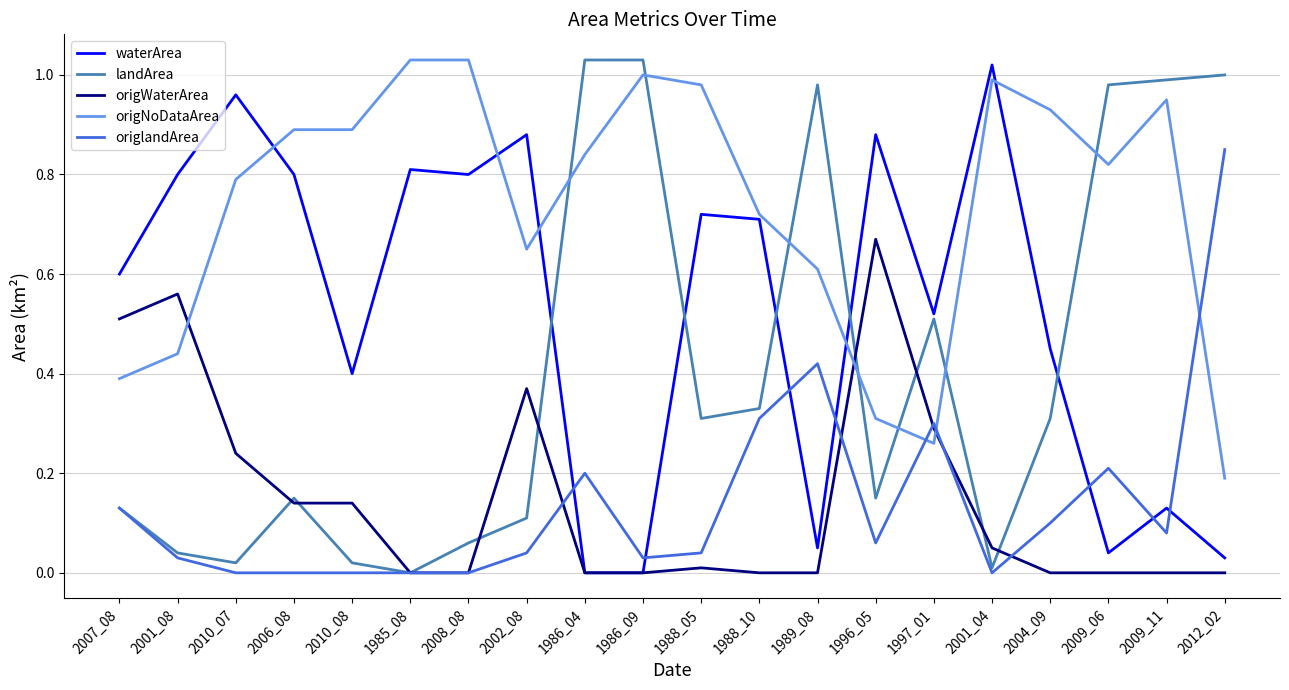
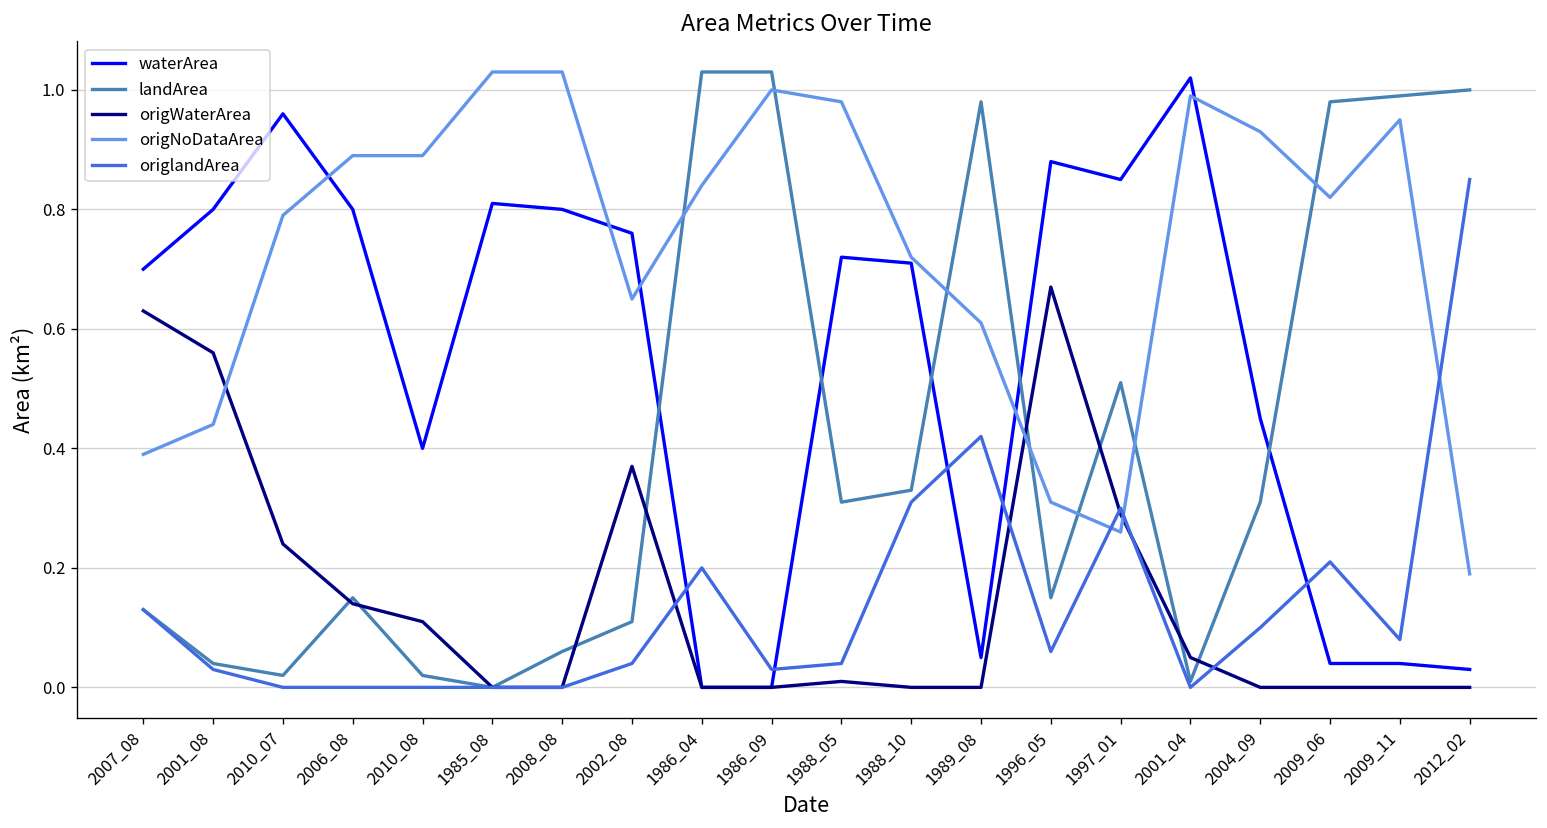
  {
    "waterArea": {
-     "2007_08": 0.6,
+     "2007_08": 0.7,
      "2001_08": 0.80,
      "2010_07": 0.96,
      "2006_08": 0.80,
      "2010_08": 0.40,
      "1985_08": 0.81,
      "2008_08": 0.80,
-     "2002_08": 0.88,
+     "2002_08": 0.76,
      "1988_05": 0.72,
      "1988_10": 0.71,
      "1989_08": 0.05,
      "1996_05": 0.88,
-     "1997_01": 0.52,
+     "1997_01": 0.85,
      "2001_04": 1.02,
      "2004_09": 0.45,
      "2009_06": 0.04,
-     "2009_11": 0.13,
+     "2009_11": 0.04,
      "2012_02": 0.03
    },
    "origWaterArea": {
-     "2007_08": 0.51,
+     "2007_08": 0.63,
      "2001_08": 0.56,
      "2010_07": 0.24,
      "2006_08": 0.14,
-     "2010_08": 0.14,
+     "2010_08": 0.11,
      "2002_08": 0.37,
      "1988_05": 0.01,
      "1988_10": 0.00,
      "1989_08": 0.00,
      "1996_05": 0.67,
      "1997_01": 0.29,
      "2001_04": 0.05,
      "2004_09": 0.00,
      "2009_06": 0.00,
      "2009_11": 0.00,
      "2012_02": 0.00
    }
  }
